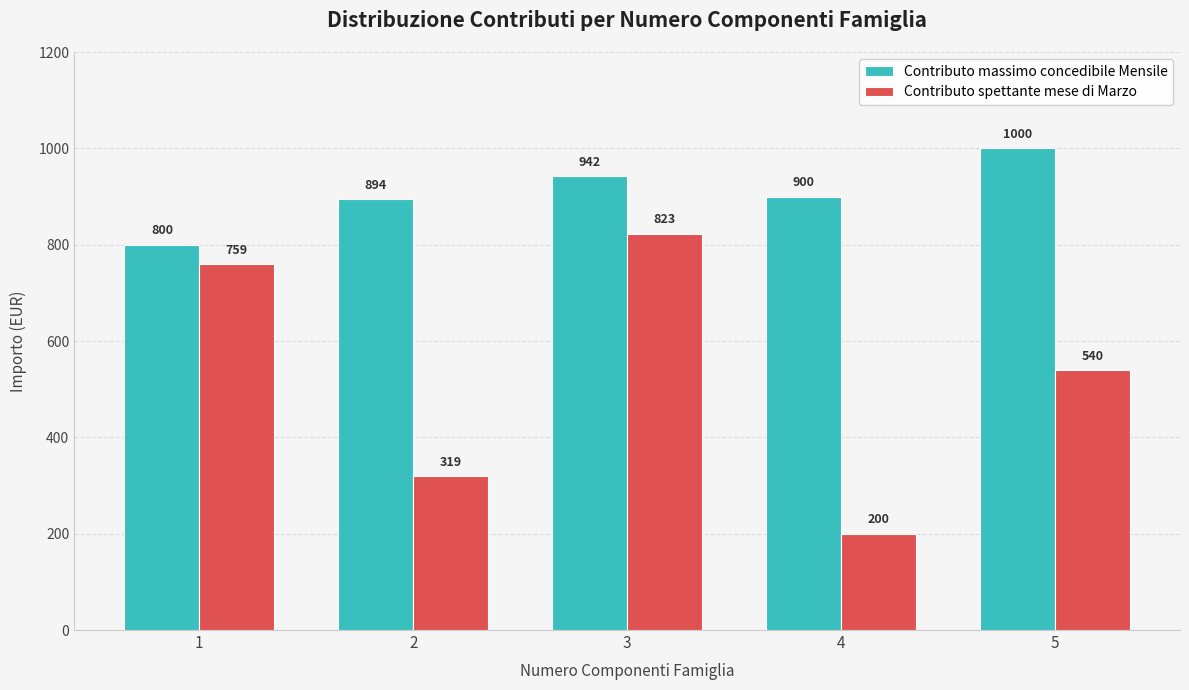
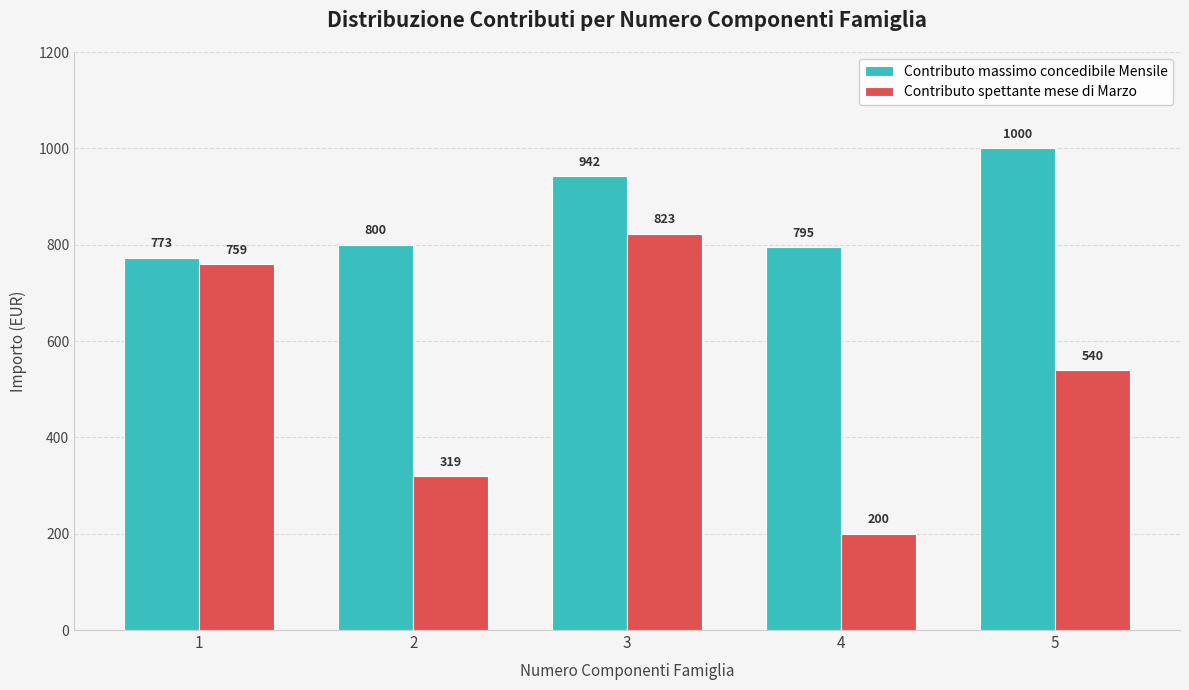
  {
    "Contributo massimo concedibile Mensile": {
-     "1": 800,
-     "2": 894,
+     "1": 773,
+     "2": 800,
      "3": 942,
-     "4": 900,
+     "4": 795,
      "5": 1000
    },
    "Contributo spettante mese di Marzo": {
      "1": 759,
      "2": 319,
      "3": 823,
      "4": 200,
      "5": 540
    }
  }
